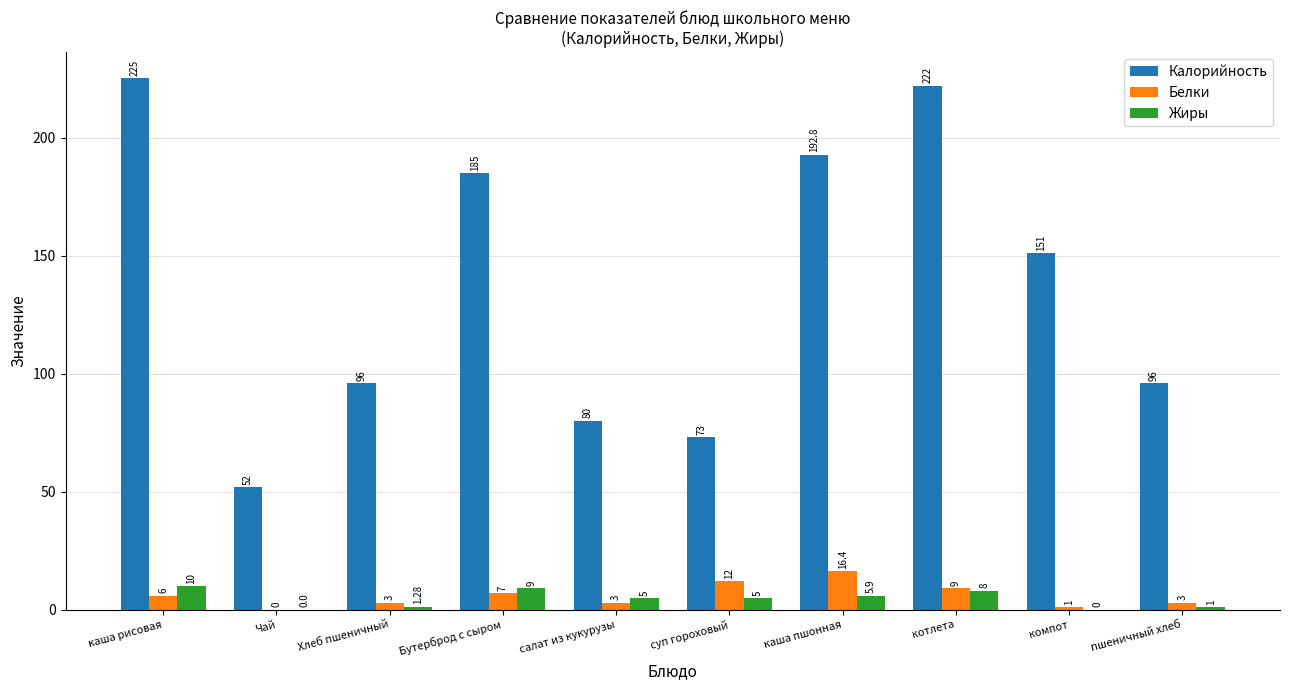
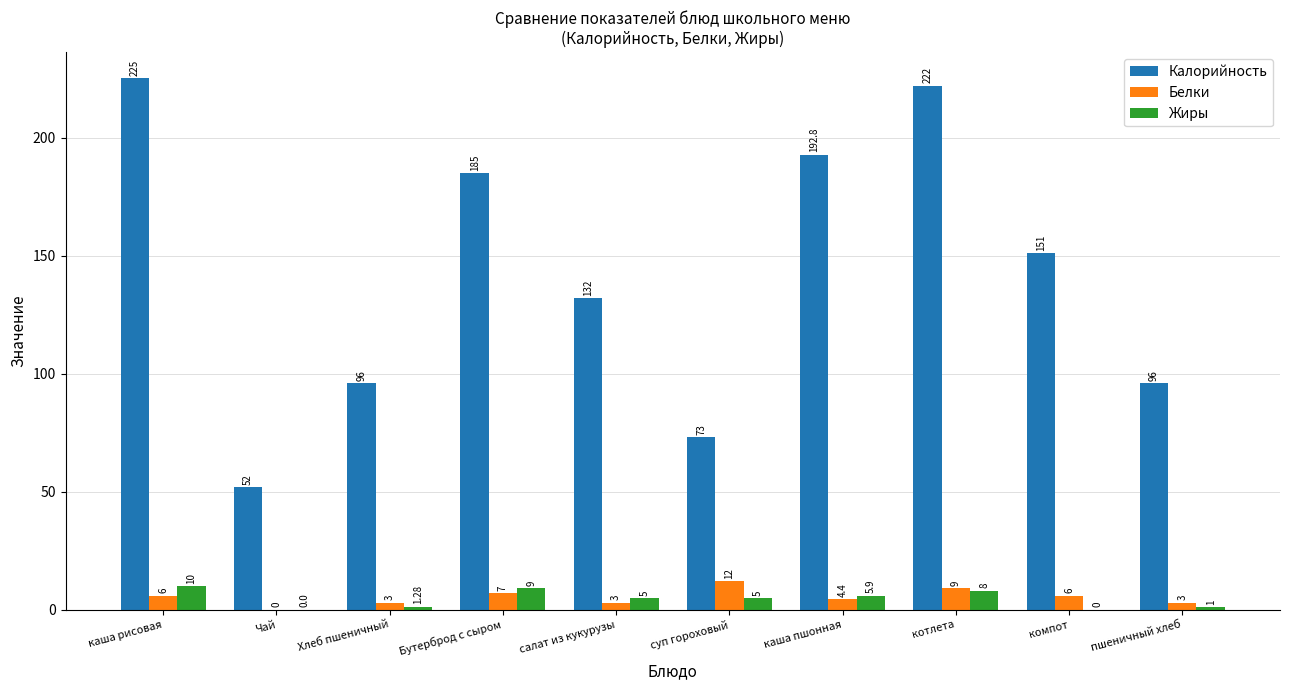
  {
    "Калорийность": {
      "каша рисовая": 225,
      "Чай": 52,
      "Хлеб пшеничный": 96,
      "Бутерброд с сыром": 185,
-     "салат из кукурузы": 80,
+     "салат из кукурузы": 132,
      "суп гороховый": 73,
      "каша пшонная": 192.8,
      "котлета": 222,
      "компот": 151,
      "пшеничный хлеб": 96
    },
    "Белки": {
      "каша рисовая": 6,
      "Чай": 0,
      "Хлеб пшеничный": 3,
      "Бутерброд с сыром": 7,
      "салат из кукурузы": 3,
      "суп гороховый": 12,
-     "каша пшонная": 16.4,
+     "каша пшонная": 4.4,
      "котлета": 9,
-     "компот": 1,
+     "компот": 6,
      "пшеничный хлеб": 3
    },
    "Жиры": {
      "каша рисовая": 10,
      "Чай": 0.0,
      "Хлеб пшеничный": 1.28,
      "Бутерброд с сыром": 9,
      "салат из кукурузы": 5,
      "суп гороховый": 5,
      "каша пшонная": 5.9,
      "котлета": 8,
      "компот": 0,
      "пшеничный хлеб": 1
    }
  }
